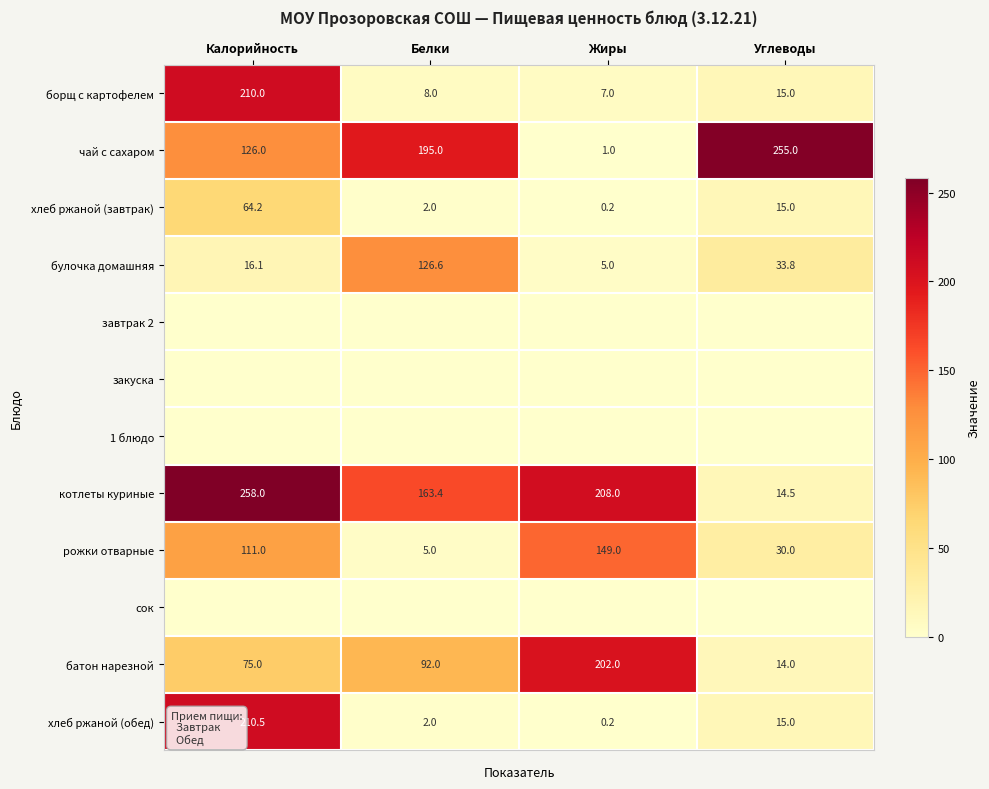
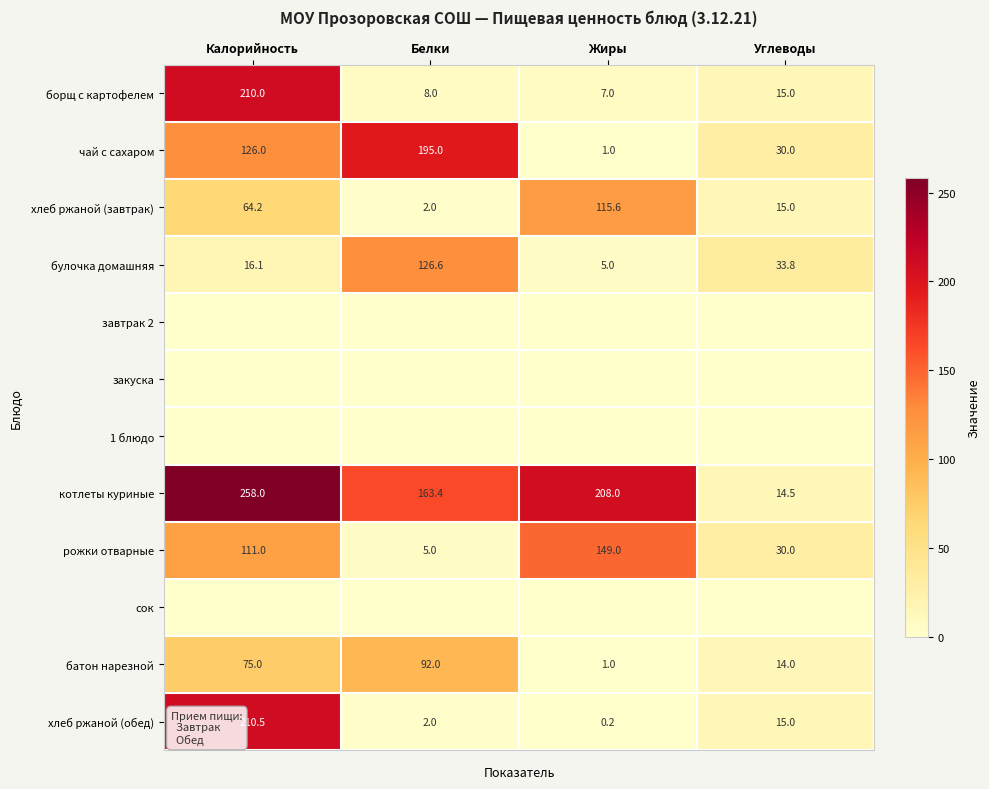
  {
    "борщ с картофелем": {
      "Калорийность": 210.0,
      "Белки": 8.0,
      "Жиры": 7.0,
      "Углеводы": 15.0
    },
    "чай с сахаром": {
      "Калорийность": 126.0,
      "Белки": 195.0,
      "Жиры": 1.0,
-     "Углеводы": 255.0
+     "Углеводы": 30.0
    },
    "хлеб ржаной (завтрак)": {
      "Калорийность": 64.2,
      "Белки": 2.0,
-     "Жиры": 0.2,
+     "Жиры": 115.6,
      "Углеводы": 15.0
    },
    "булочка домашняя": {
      "Калорийность": 16.1,
      "Белки": 126.6,
      "Жиры": 5.0,
      "Углеводы": 33.8
    },
    "котлеты куриные": {
      "Калорийность": 258.0,
      "Белки": 163.4,
      "Жиры": 208.0,
      "Углеводы": 14.5
    },
    "рожки отварные": {
      "Калорийность": 111.0,
      "Белки": 5.0,
      "Жиры": 149.0,
      "Углеводы": 30.0
    },
    "батон нарезной": {
      "Калорийность": 75.0,
      "Белки": 92.0,
-     "Жиры": 202.0,
+     "Жиры": 1.0,
      "Углеводы": 14.0
    },
    "хлеб ржаной (обед)": {
      "Белки": 2.0,
      "Жиры": 0.2,
      "Углеводы": 15.0
    }
  }
